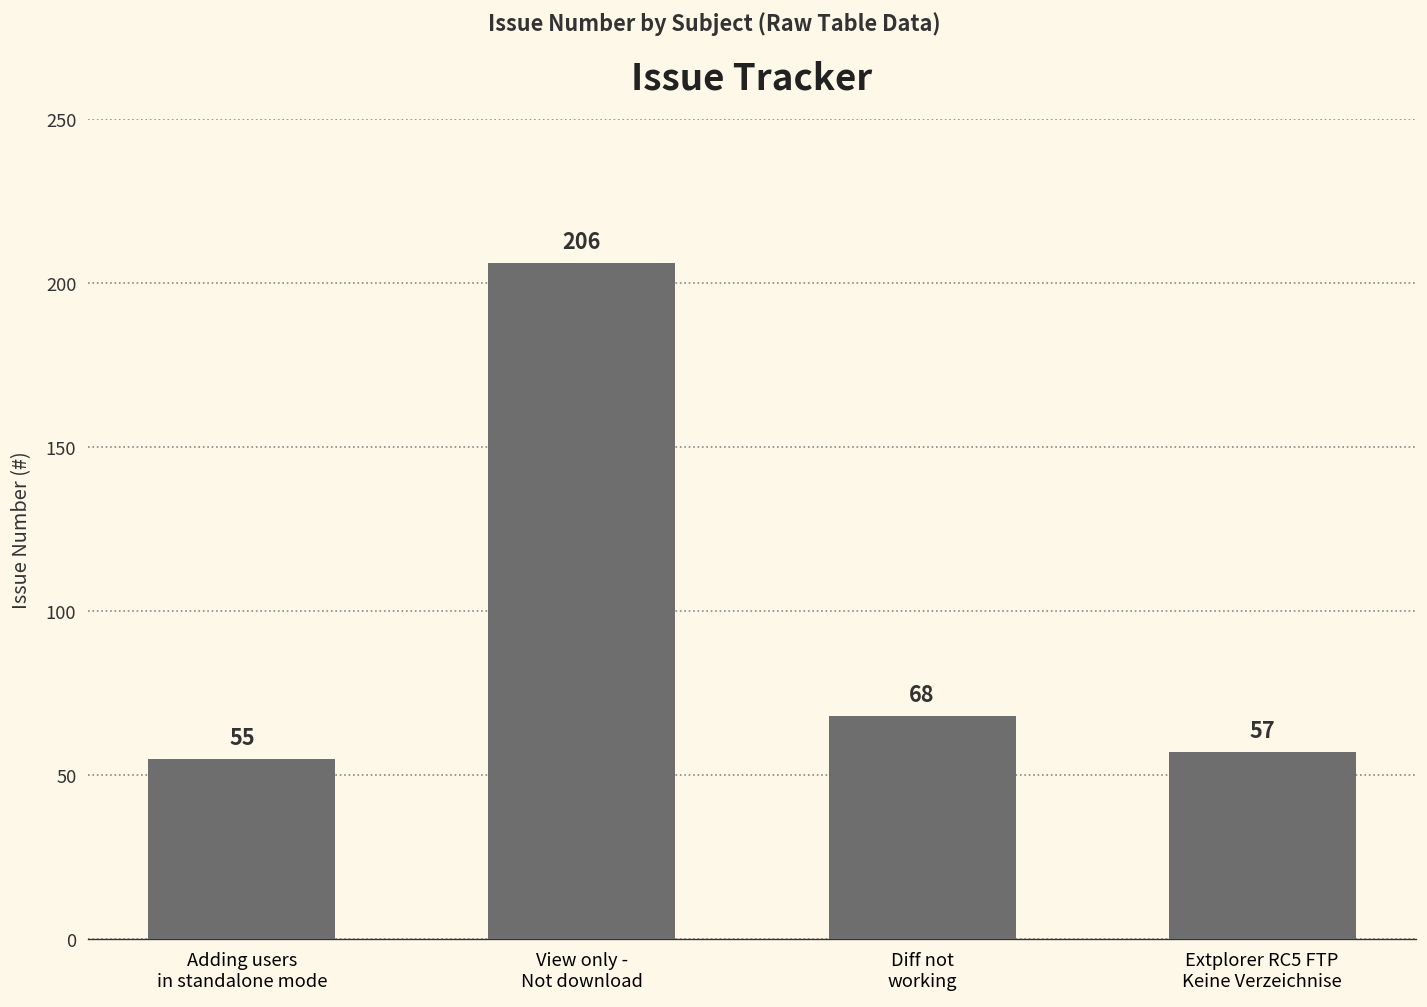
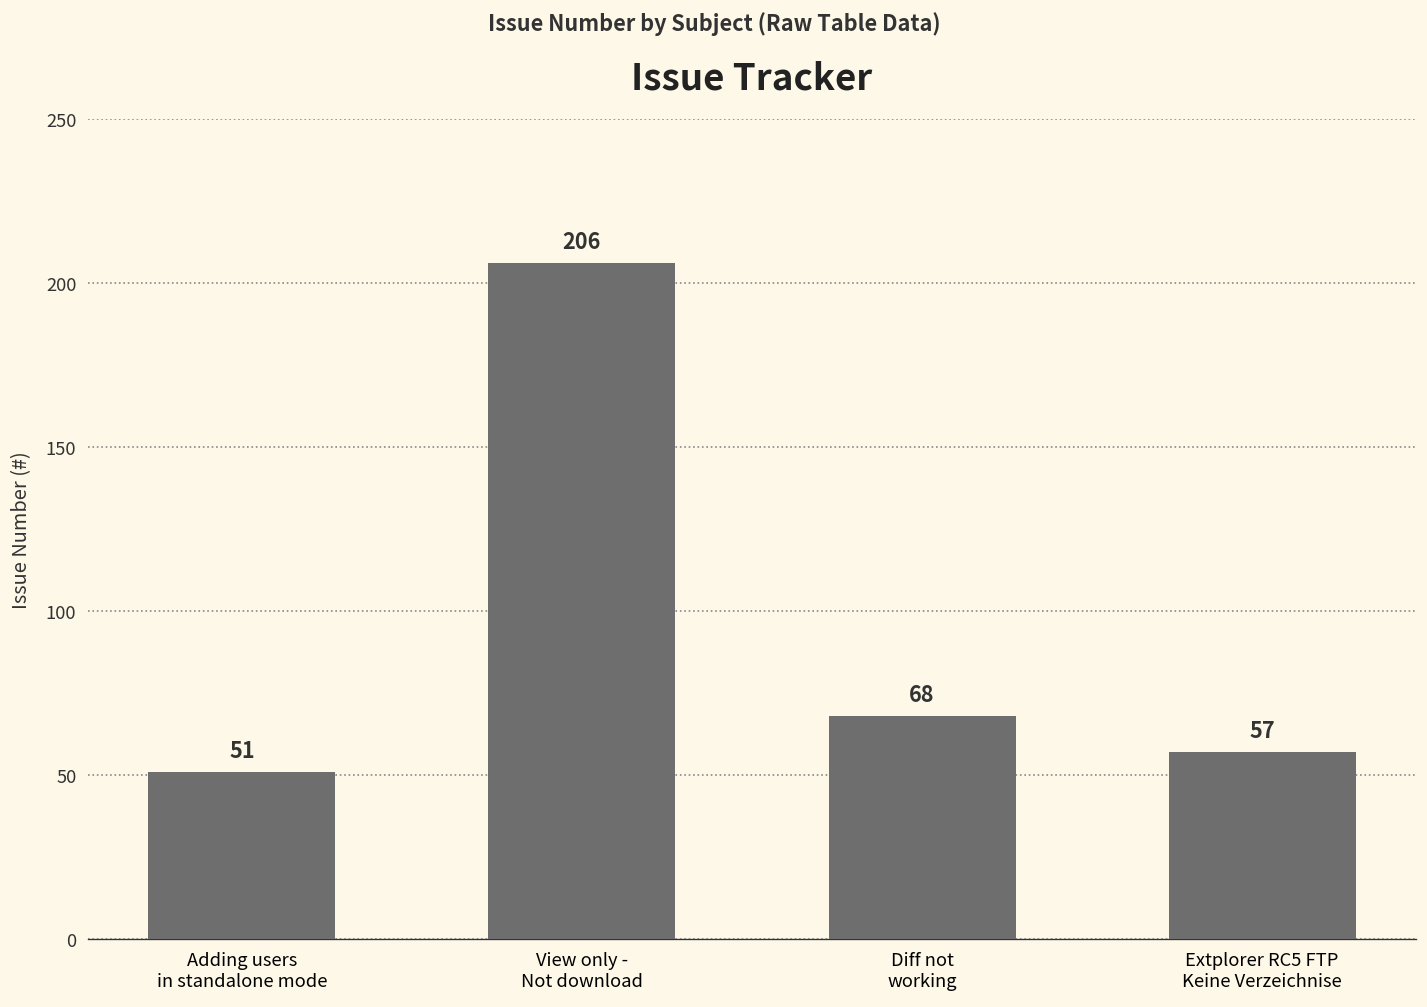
  {
-   "Adding users in standalone mode": 55,
+   "Adding users in standalone mode": 51,
    "View only - Not download": 206,
    "Diff not working": 68,
    "Extplorer RC5 FTP Keine Verzeichnise": 57
  }
